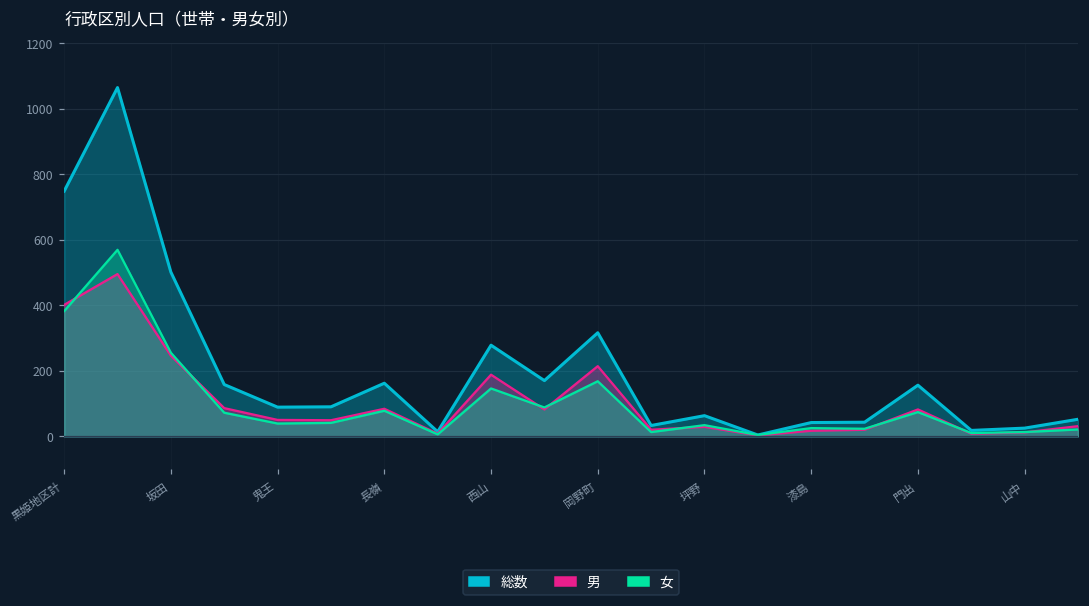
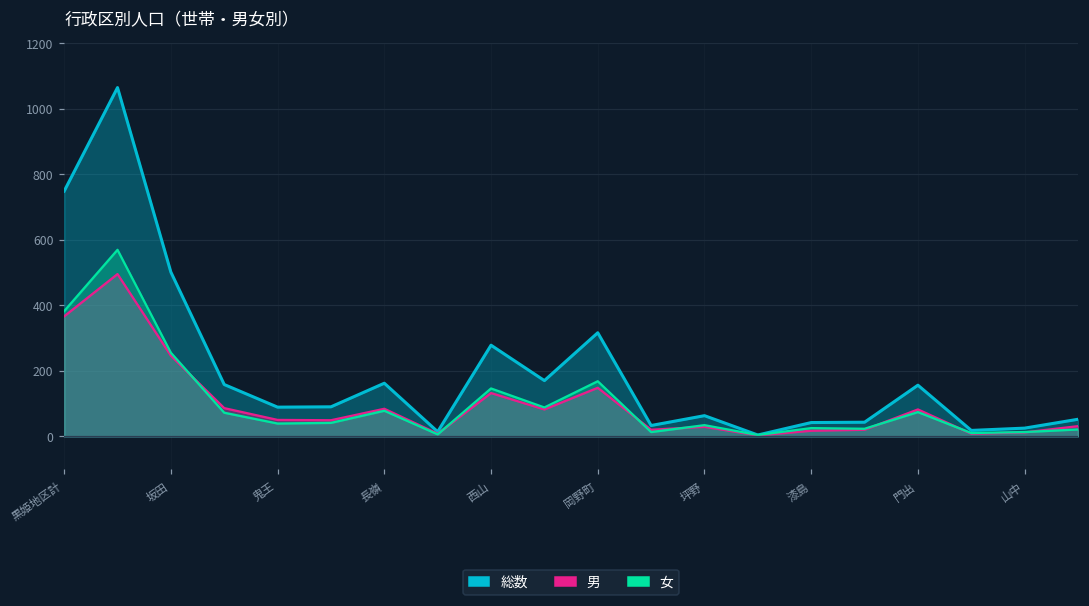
  {
    "男": {
-     "黒姫地区計": 400,
+     "黒姫地区計": 370,
      "坂田": 250,
      "鬼王": 50,
-     "西山": 190,
-     "岡野町": 210
+     "西山": 130,
+     "岡野町": 150
    }
  }
